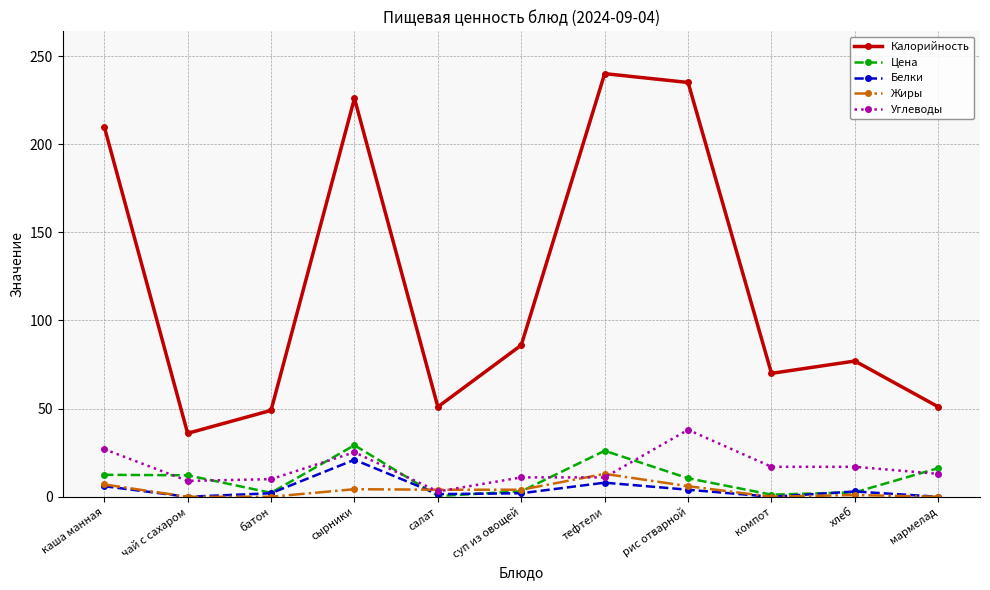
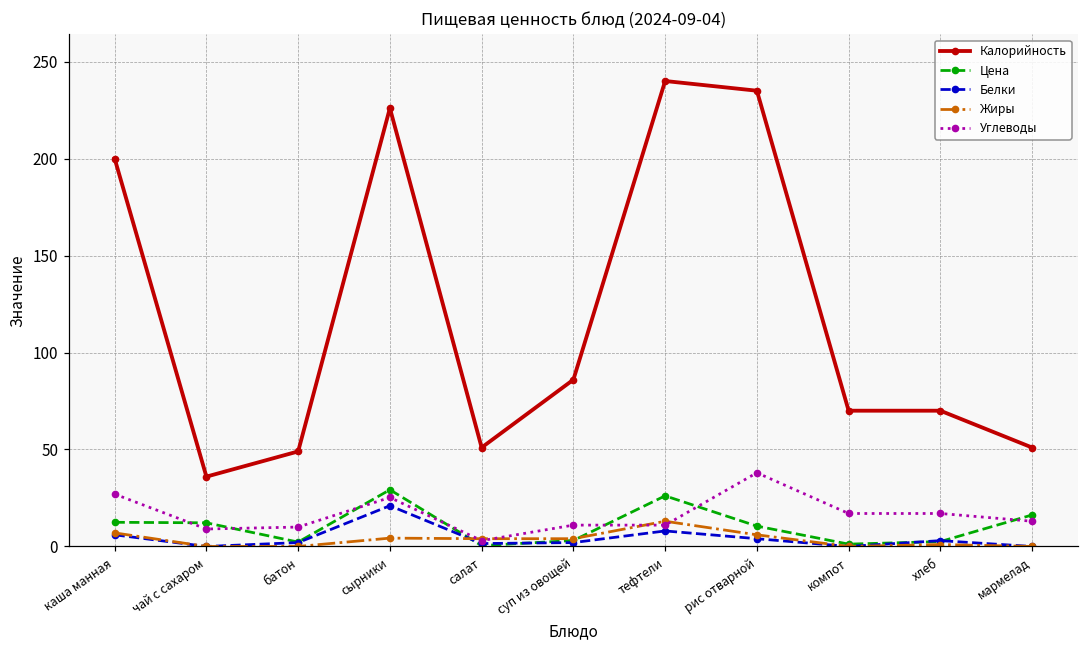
  {
    "Калорийность": {
-     "каша манная": 210,
+     "каша манная": 200,
      "чай с сахаром": 36,
      "батон": 49,
      "сырники": 226,
      "салат": 51,
      "суп из овощей": 86,
      "тефтели": 240,
      "рис отварной": 235,
      "компот": 70,
-     "хлеб": 77,
+     "хлеб": 70,
      "мармелад": 51
    },
    "Цена": {
      "каша манная": 12,
      "чай с сахаром": 12,
      "сырники": 29,
      "тефтели": 26,
      "рис отварной": 11,
      "мармелад": 16
    },
    "Белки": {
      "сырники": 21,
      "тефтели": 8,
      "рис отварной": 4
    },
    "Жиры": {
      "батон": 0,
      "сырники": 4,
      "тефтели": 13,
      "рис отварной": 6,
      "хлеб": 1
    },
    "Углеводы": {
      "каша манная": 27,
      "чай с сахаром": 9,
      "батон": 10,
      "сырники": 25,
      "суп из овощей": 11,
      "тефтели": 11,
      "рис отварной": 38,
      "компот": 17,
      "хлеб": 17,
      "мармелад": 13
    }
  }
